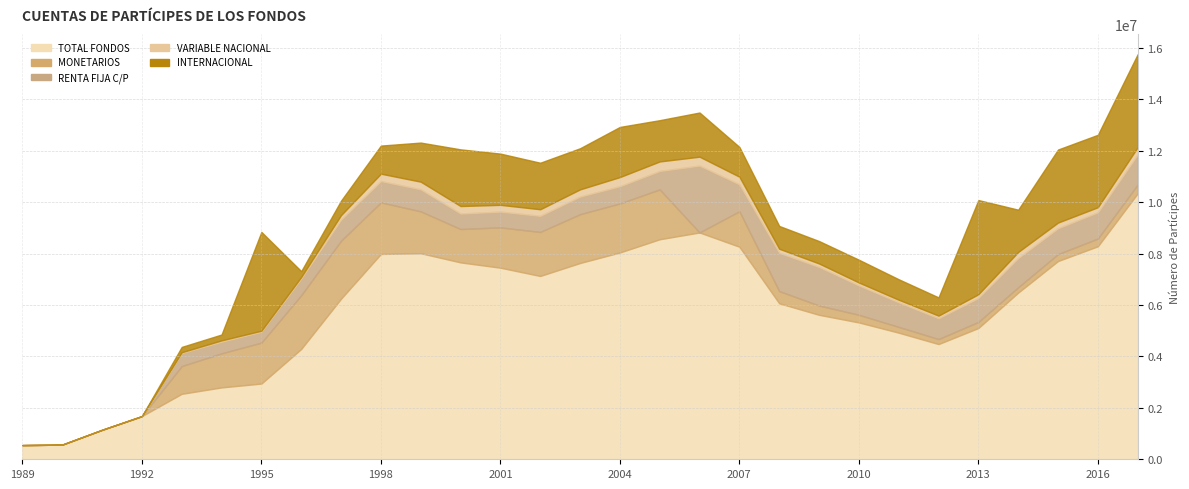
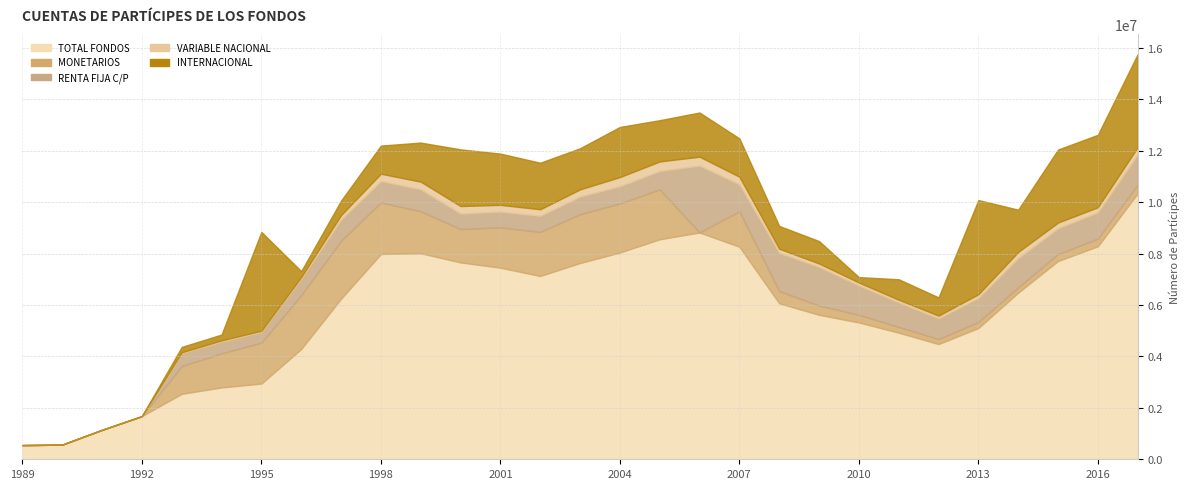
  {
    "INTERNACIONAL": {
      "1995": 3800000,
      "1998": 1100000,
      "2001": 2000000,
      "2004": 1900000,
-     "2007": 1200000,
-     "2010": 900000,
+     "2007": 1500000,
+     "2010": 200000,
      "2013": 3700000,
      "2016": 2800000
    }
  }
